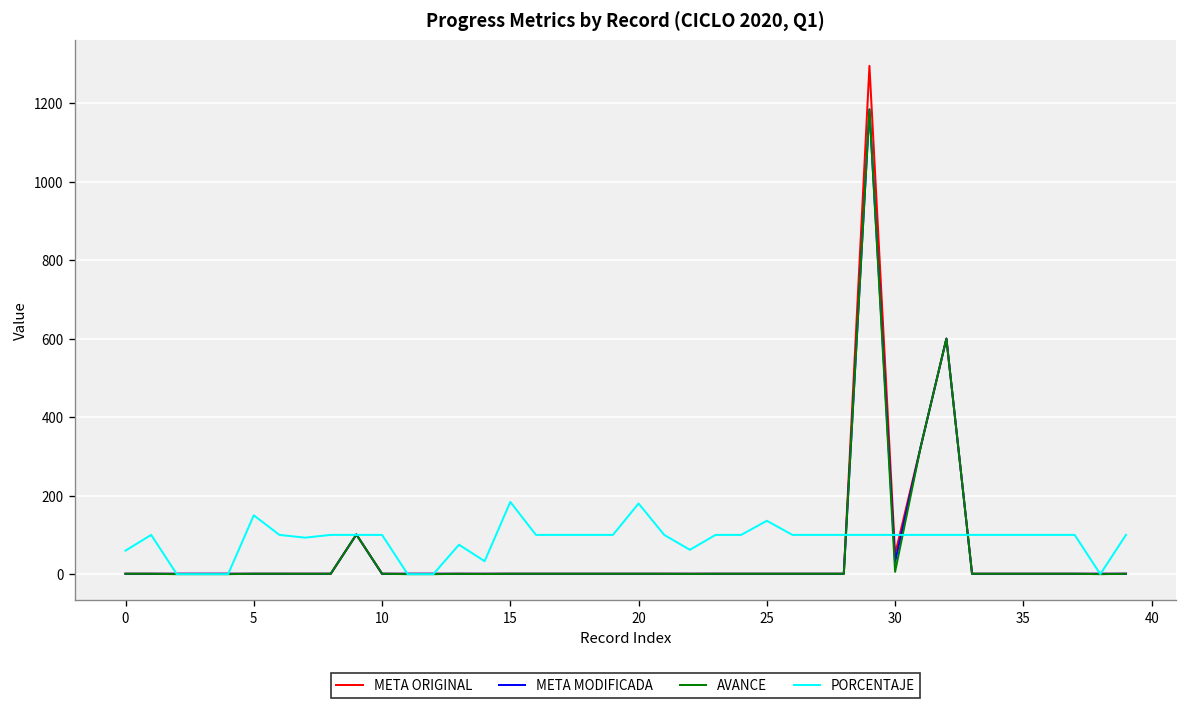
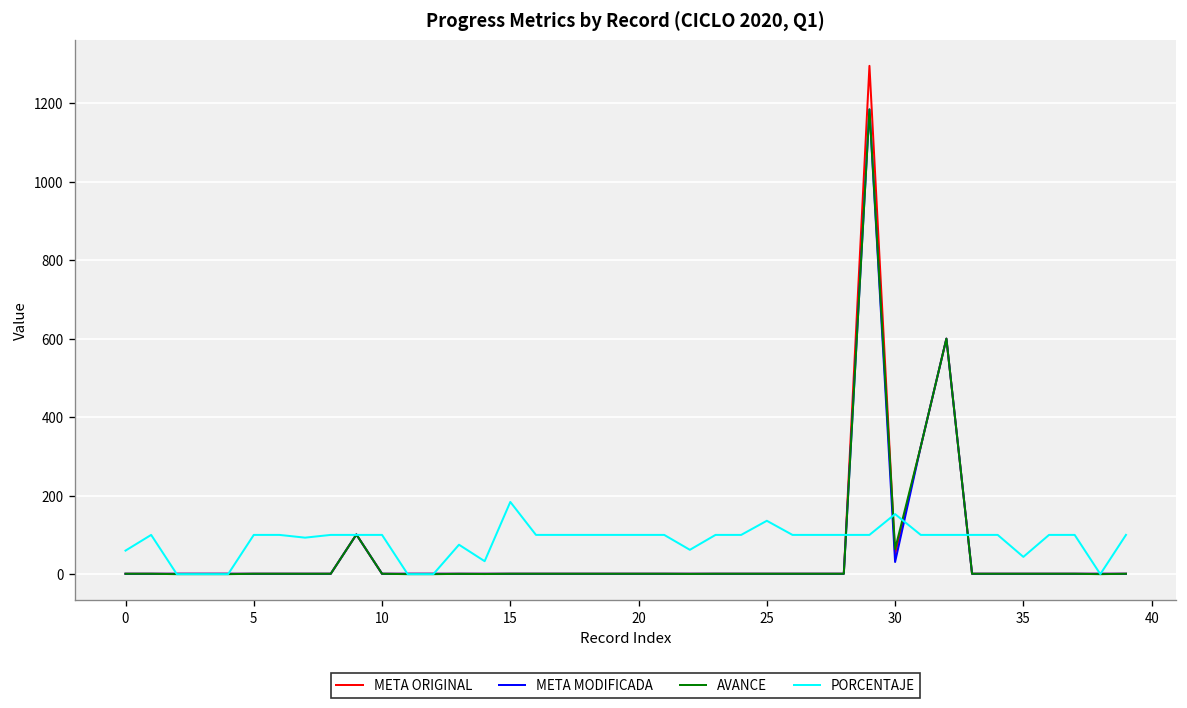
  {
    "META ORIGINAL": {
      "30": 50
    },
    "META MODIFICADA": {
      "30": 30
    },
    "AVANCE": {
-     "30": 10
+     "30": 60
    },
    "PORCENTAJE": {
      "0": 60,
-     "5": 150,
+     "5": 100,
      "10": 100,
      "15": 180,
-     "20": 180,
+     "20": 100,
      "25": 140,
-     "30": 100,
-     "35": 100
+     "30": 150,
+     "35": 40
    }
  }
